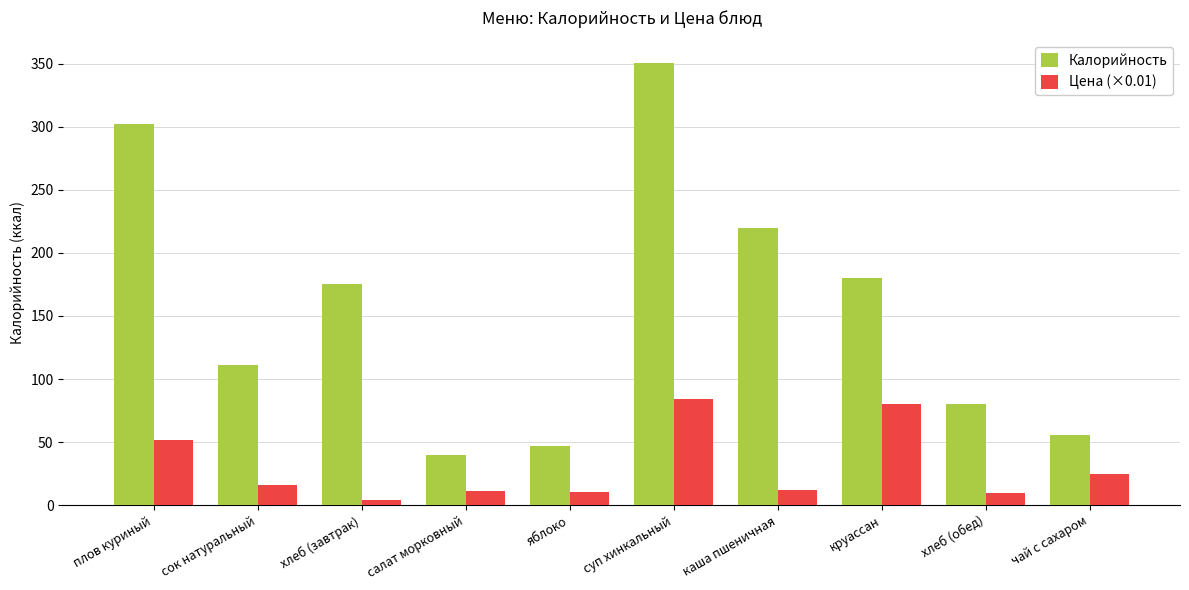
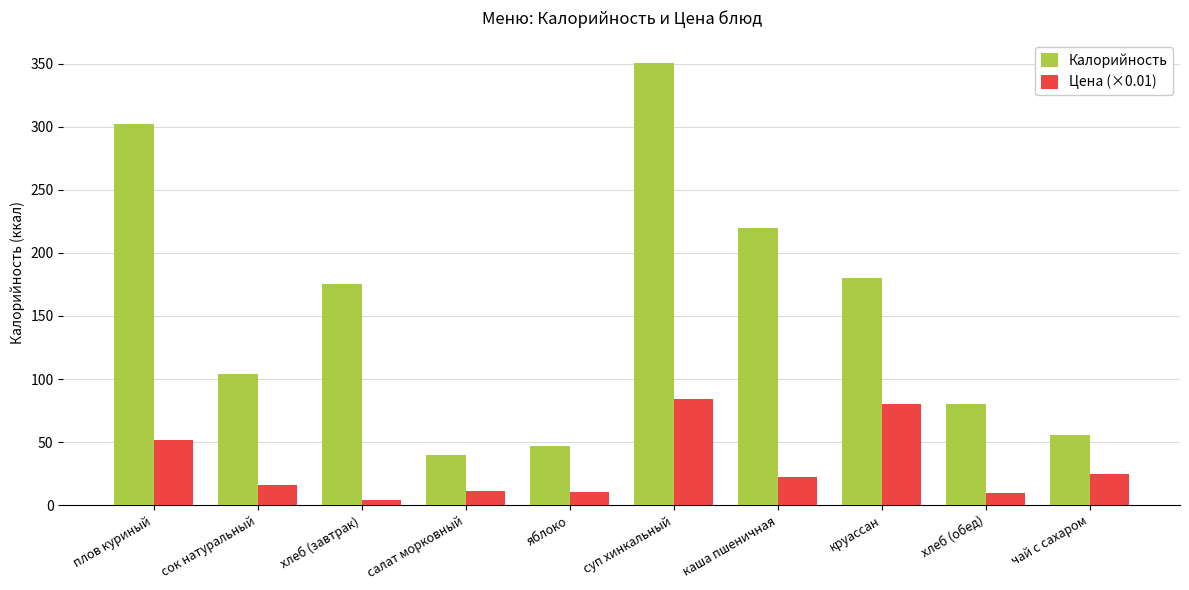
  {
    "Калорийность": {
      "плов куриный": 302,
-     "сок натуральный": 111,
+     "сок натуральный": 104,
      "хлеб (завтрак)": 175,
      "салат морковный": 40,
      "яблоко": 47,
      "суп хинкальный": 351,
      "каша пшеничная": 220,
      "круассан": 180,
      "хлеб (обед)": 80,
      "чай с сахаром": 56
    },
    "Цена (×0.01)": {
      "плов куриный": 51,
      "сок натуральный": 16,
      "хлеб (завтрак)": 4,
      "салат морковный": 11,
      "яблоко": 11,
      "суп хинкальный": 84,
-     "каша пшеничная": 12,
+     "каша пшеничная": 22,
      "круассан": 80,
      "хлеб (обед)": 10,
      "чай с сахаром": 25
    }
  }
